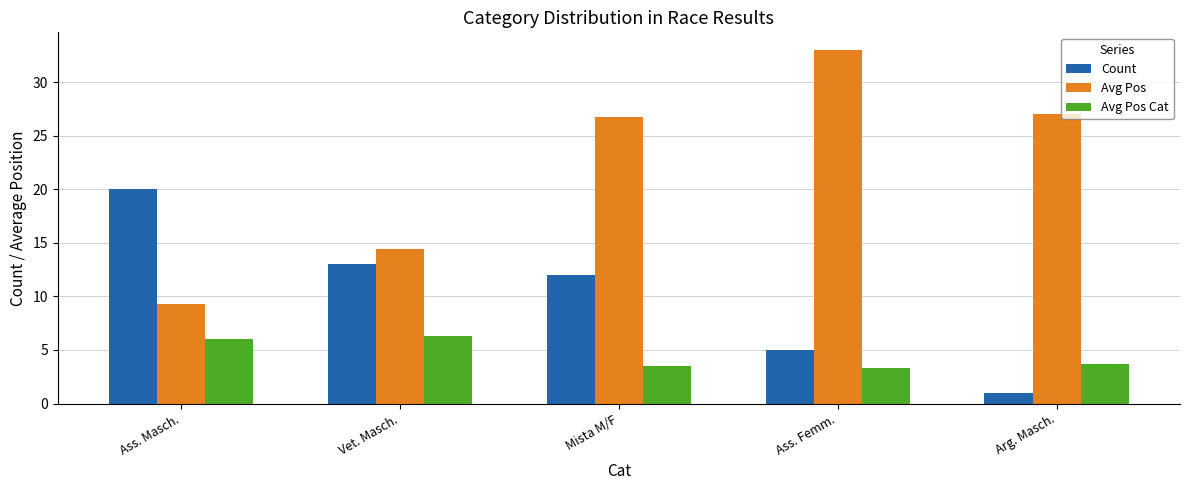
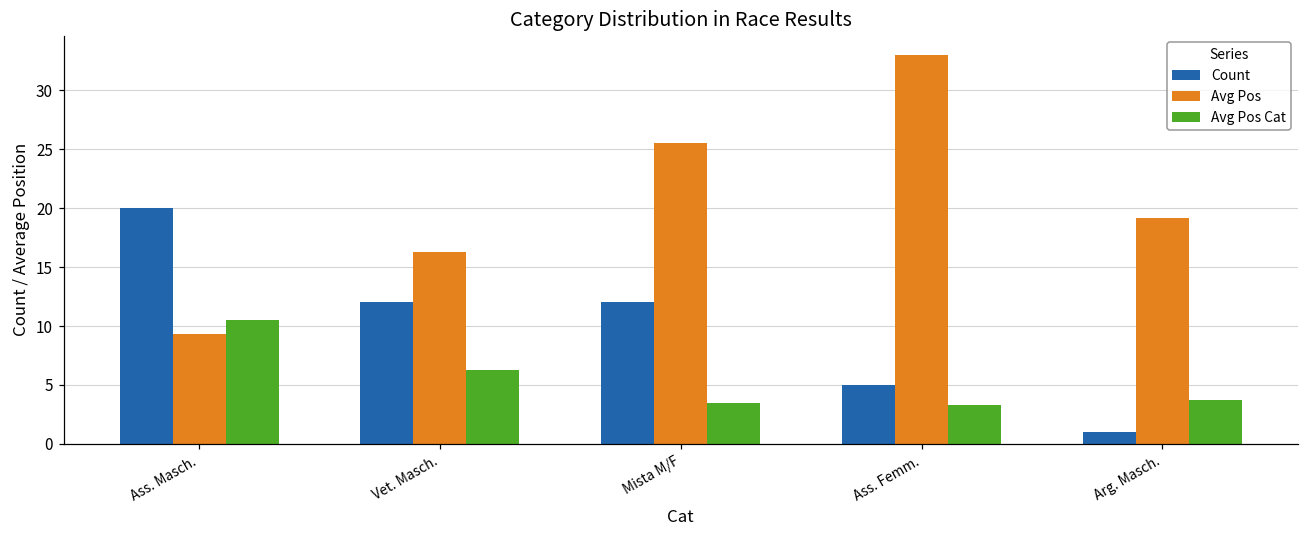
  {
    "Count": {
      "Ass. Masch.": 20,
-     "Vet. Masch.": 13,
+     "Vet. Masch.": 12,
      "Mista M/F": 12,
      "Ass. Femm.": 5,
      "Arg. Masch.": 1
    },
    "Avg Pos": {
      "Ass. Masch.": 9.3,
-     "Vet. Masch.": 14.4,
-     "Mista M/F": 26.7,
+     "Vet. Masch.": 16.3,
+     "Mista M/F": 25.5,
      "Ass. Femm.": 33.0,
-     "Arg. Masch.": 27.0
+     "Arg. Masch.": 19.2
    },
    "Avg Pos Cat": {
-     "Ass. Masch.": 6.0,
+     "Ass. Masch.": 10.5,
      "Vet. Masch.": 6.3,
      "Mista M/F": 3.5,
      "Ass. Femm.": 3.3,
      "Arg. Masch.": 3.7
    }
  }
